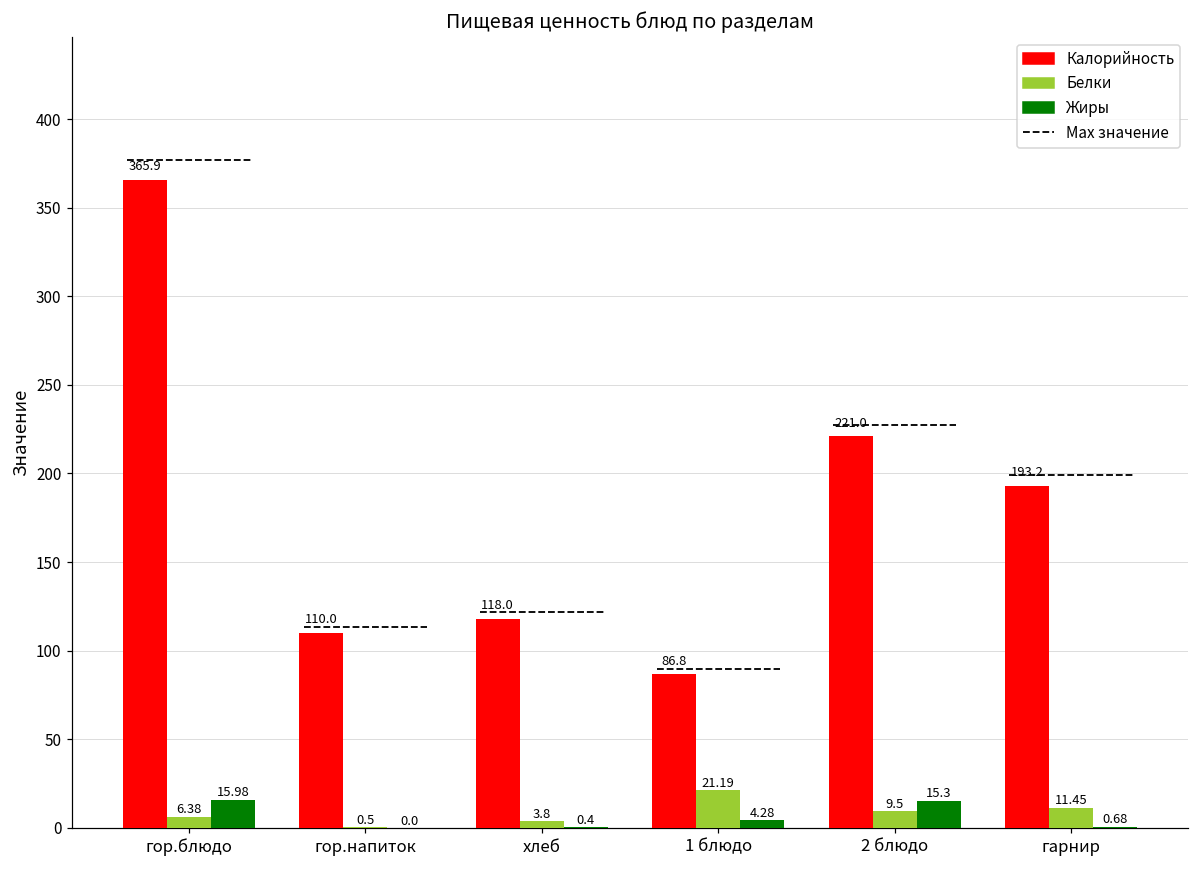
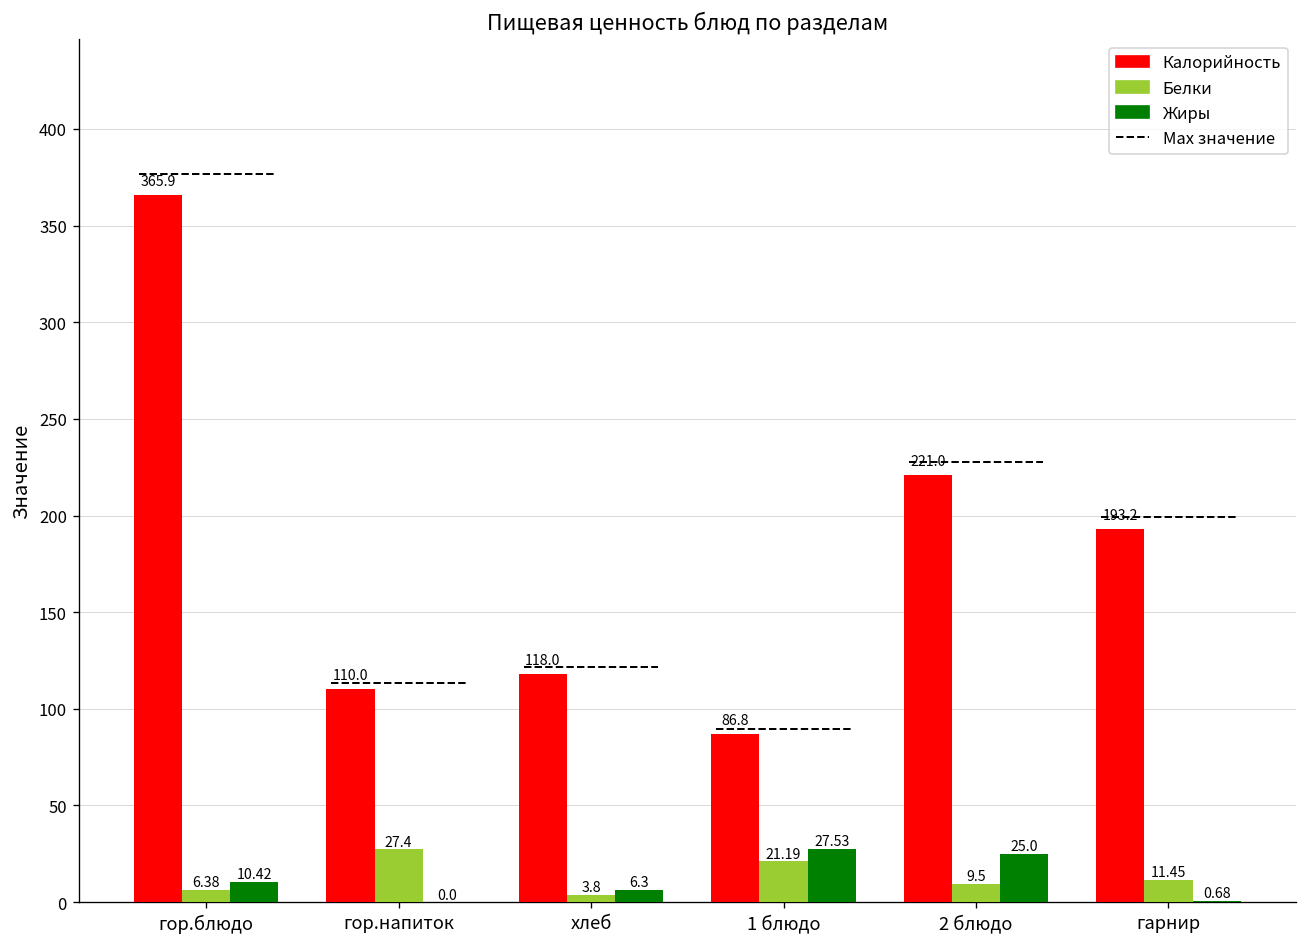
  {
    "Калорийность": {
      "1 блюдо": 86.8
    },
    "Белки": {
      "гор.блюдо": 6.38,
-     "гор.напиток": 0.5,
+     "гор.напиток": 27.4,
      "хлеб": 3.8,
      "1 блюдо": 21.19,
      "2 блюдо": 9.5,
      "гарнир": 11.45
    },
    "Жиры": {
-     "гор.блюдо": 15.98,
+     "гор.блюдо": 10.42,
      "гор.напиток": 0.0,
-     "хлеб": 0.4,
-     "1 блюдо": 4.28,
-     "2 блюдо": 15.3,
+     "хлеб": 6.3,
+     "1 блюдо": 27.53,
+     "2 блюдо": 25.0,
      "гарнир": 0.68
    }
  }
